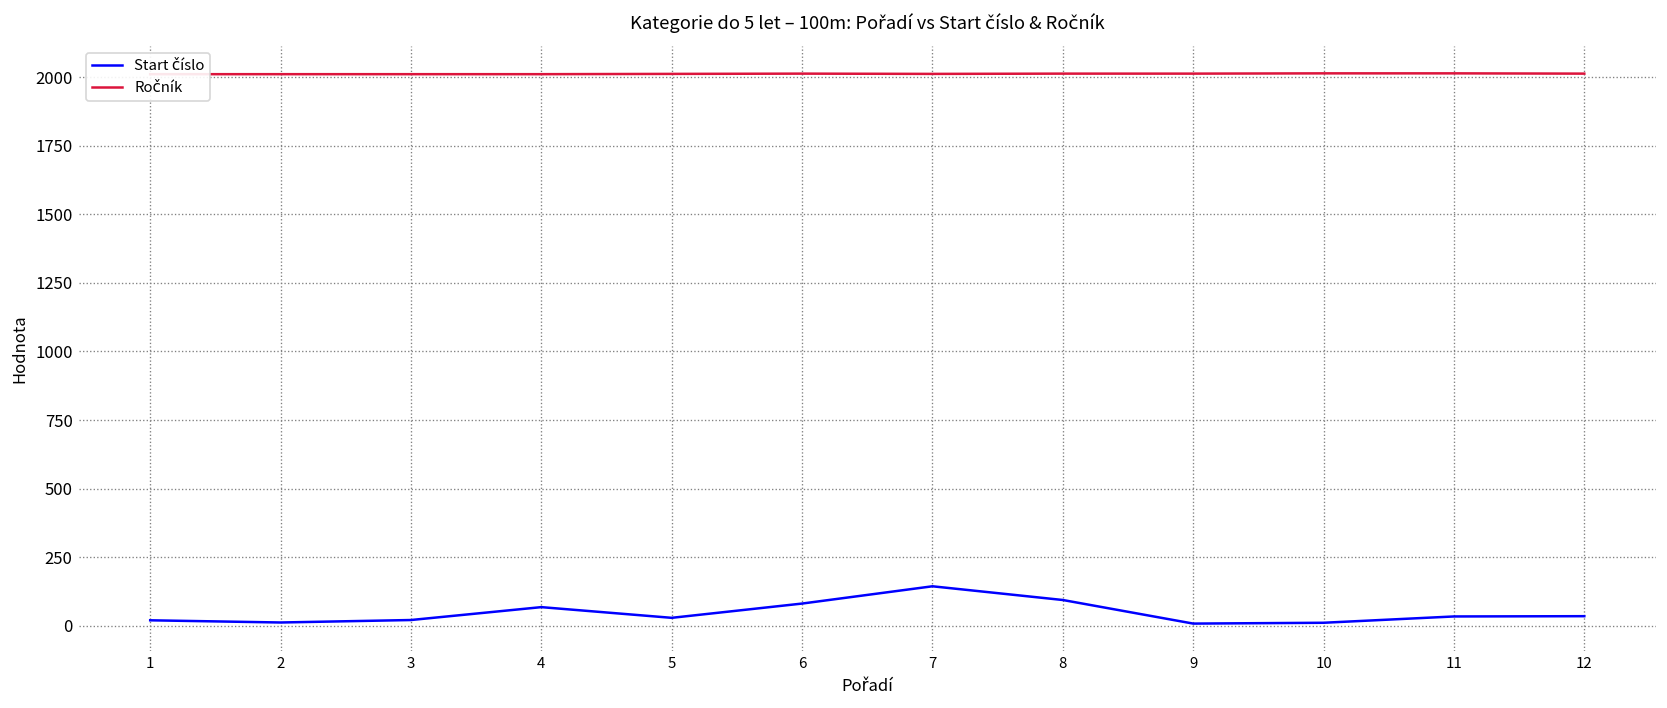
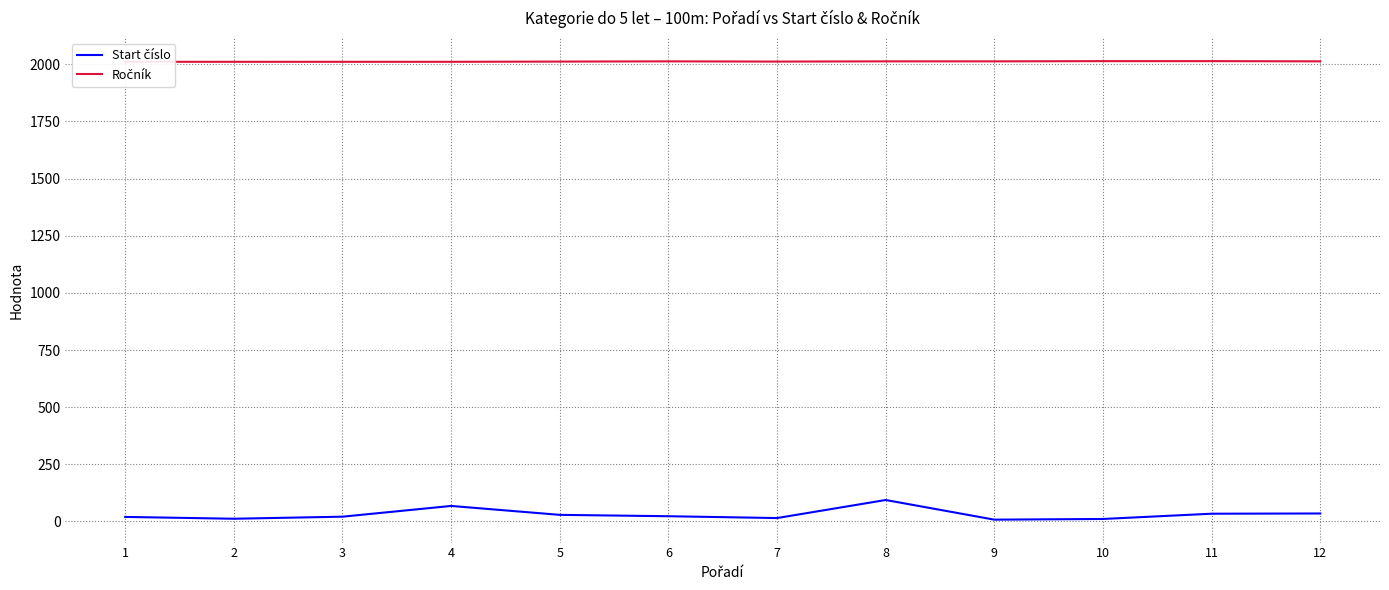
  {
    "Start číslo": {
      "1": 20,
      "2": 10,
      "3": 20,
      "4": 70,
      "5": 30,
-     "6": 80,
-     "7": 140,
+     "6": 20,
+     "7": 20,
      "8": 90,
      "9": 10,
      "10": 10,
      "11": 30,
      "12": 40
    },
    "Ročník": {
      "2": 2010,
      "3": 2010,
      "4": 2010,
      "5": 2010,
      "6": 2010,
      "7": 2010,
      "8": 2010,
      "9": 2010,
      "10": 2010,
      "11": 2010,
      "12": 2010
    }
  }
